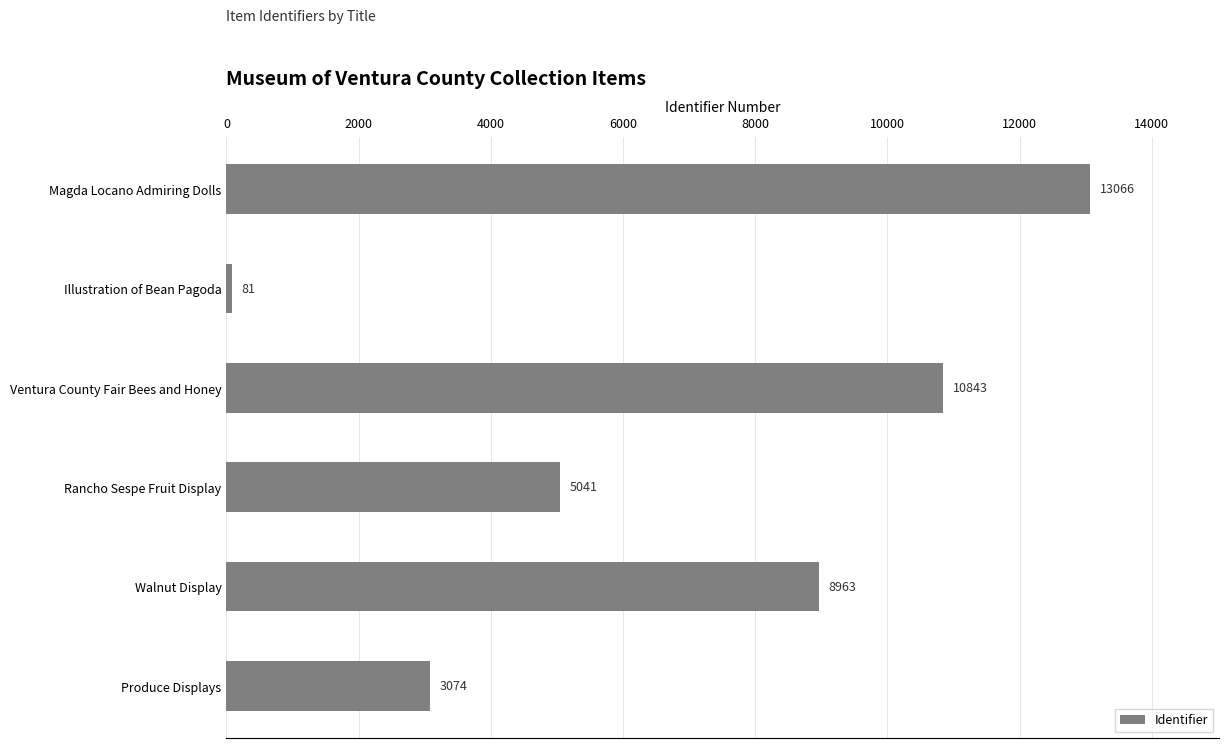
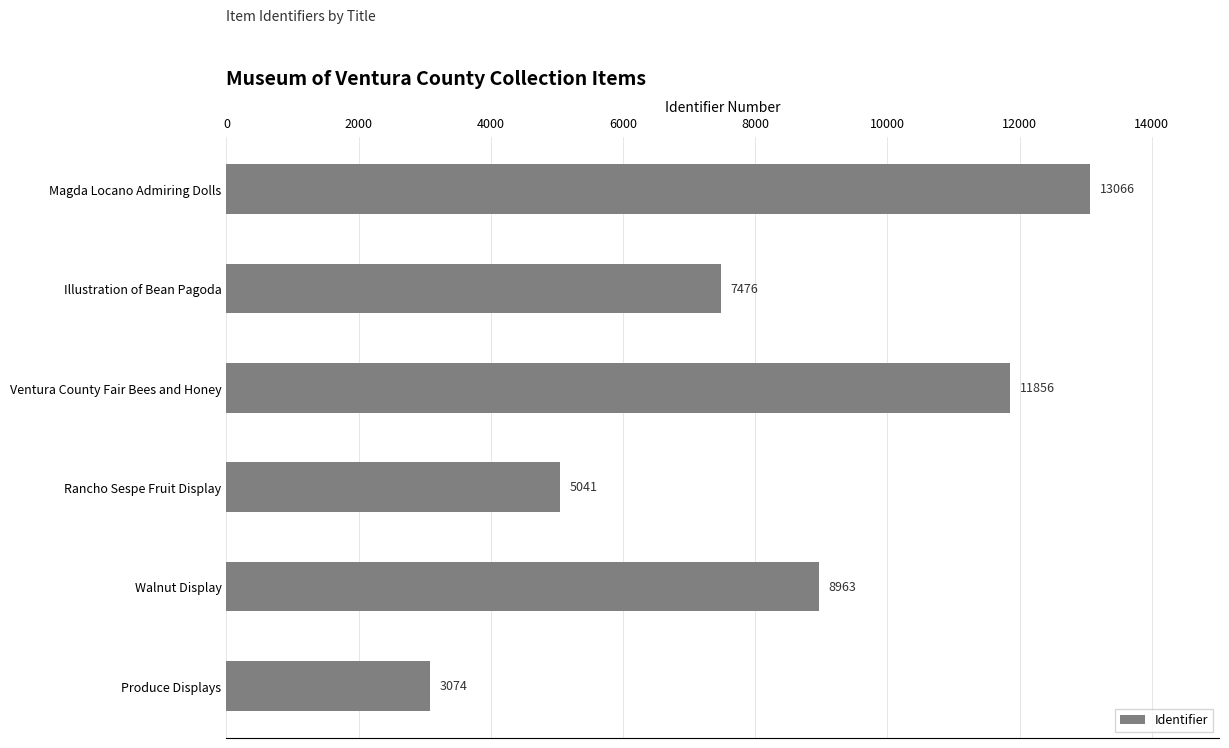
  {
    "Magda Locano Admiring Dolls": 13066,
-   "Illustration of Bean Pagoda": 81,
-   "Ventura County Fair Bees and Honey": 10843,
+   "Illustration of Bean Pagoda": 7476,
+   "Ventura County Fair Bees and Honey": 11856,
    "Rancho Sespe Fruit Display": 5041,
    "Walnut Display": 8963,
    "Produce Displays": 3074
  }
